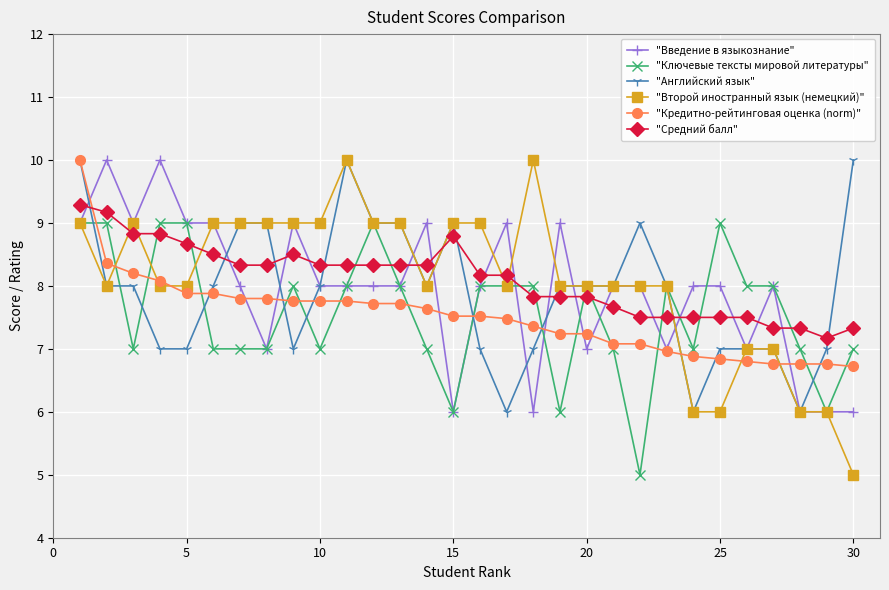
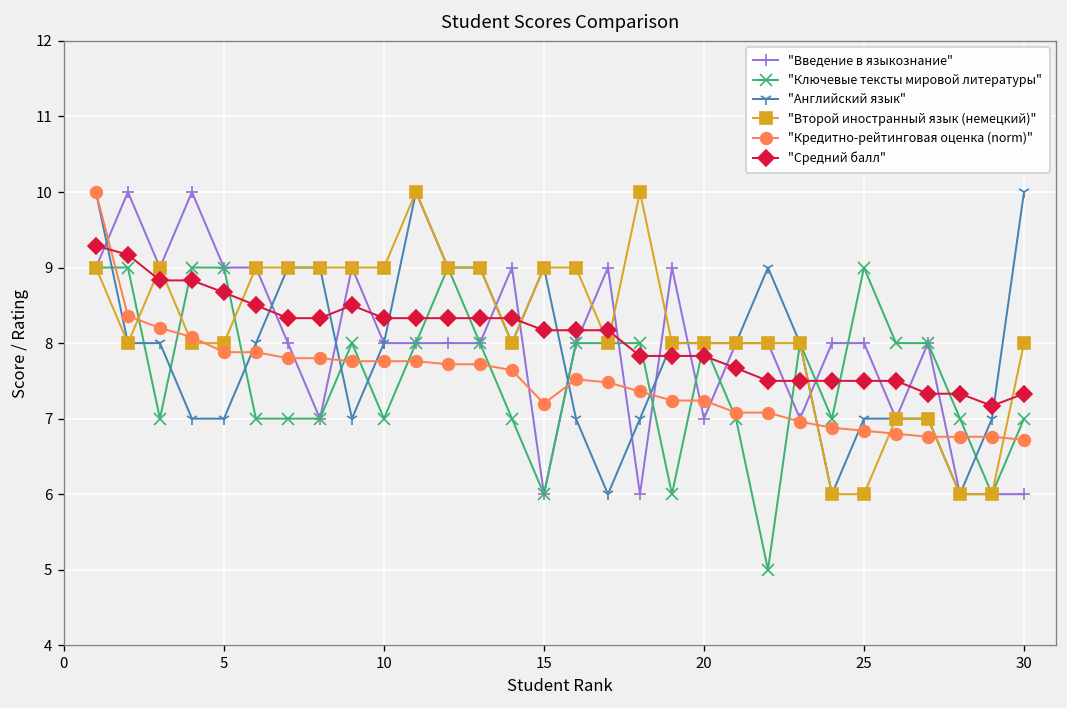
  {
    "\"Введение в языкознание\"": {
      "20": 7.0,
      "25": 8.0,
      "30": 6.0
    },
    "\"Ключевые тексты мировой литературы\"": {
      "10": 7.0,
      "25": 9.0,
      "30": 7.0
    },
    "\"Английский язык\"": {
      "5": 7.0,
      "25": 7.0,
      "30": 10.0
    },
    "\"Второй иностранный язык (немецкий)\"": {
      "5": 8,
      "10": 9,
      "25": 6,
-     "30": 5
+     "30": 8
    },
    "\"Кредитно-рейтинговая оценка (norm)\"": {
      "5": 7.9,
      "10": 7.8,
-     "15": 7.5,
+     "15": 7.2,
      "20": 7.2,
      "25": 6.8,
      "30": 6.7
    },
    "\"Средний балл\"": {
      "5": 8.7,
      "10": 8.3,
-     "15": 8.8,
+     "15": 8.2,
      "20": 7.8,
      "25": 7.5,
      "30": 7.3
    }
  }
